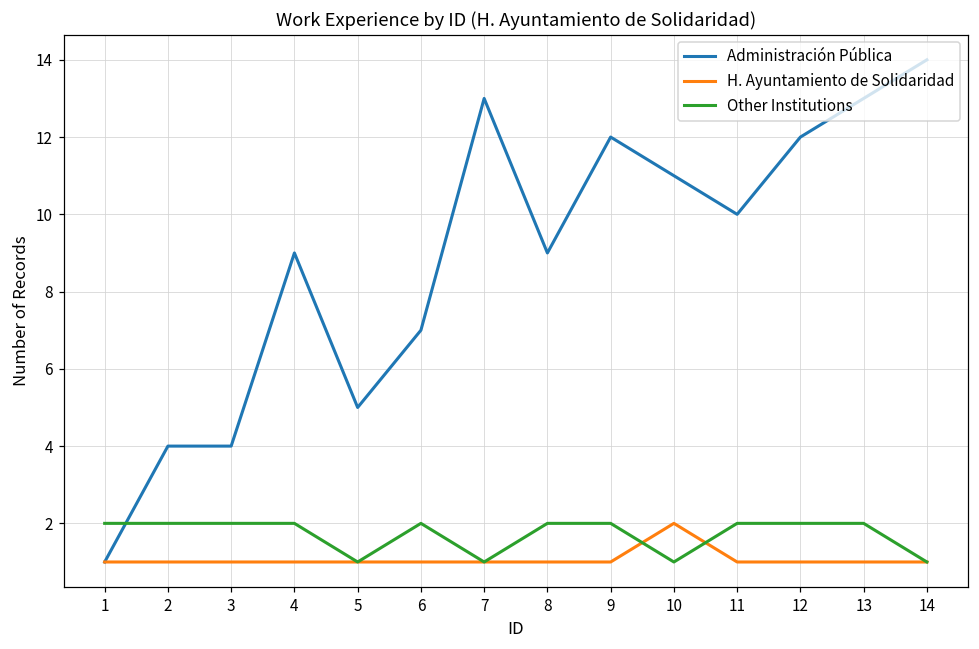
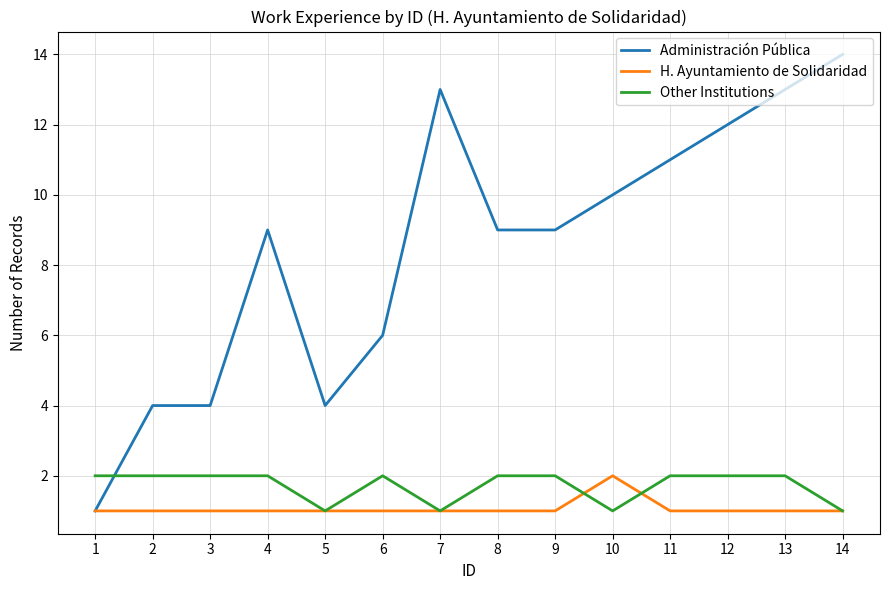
  {
    "Administración Pública": {
      "2": 4,
      "3": 4,
      "4": 9,
-     "5": 5,
-     "6": 7,
+     "5": 4,
+     "6": 6,
      "7": 13,
      "8": 9,
-     "9": 12,
-     "10": 11,
-     "11": 10,
+     "9": 9,
+     "10": 10,
+     "11": 11,
      "12": 12
    },
    "H. Ayuntamiento de Solidaridad": {
      "2": 1,
      "3": 1,
      "4": 1,
      "6": 1,
      "8": 1,
      "9": 1,
      "10": 2,
      "11": 1,
      "12": 1,
      "13": 1
    },
    "Other Institutions": {
      "1": 2,
      "2": 2,
      "3": 2,
      "4": 2,
      "6": 2,
      "8": 2,
      "9": 2,
      "10": 1,
      "11": 2,
      "12": 2,
      "13": 2
    }
  }
